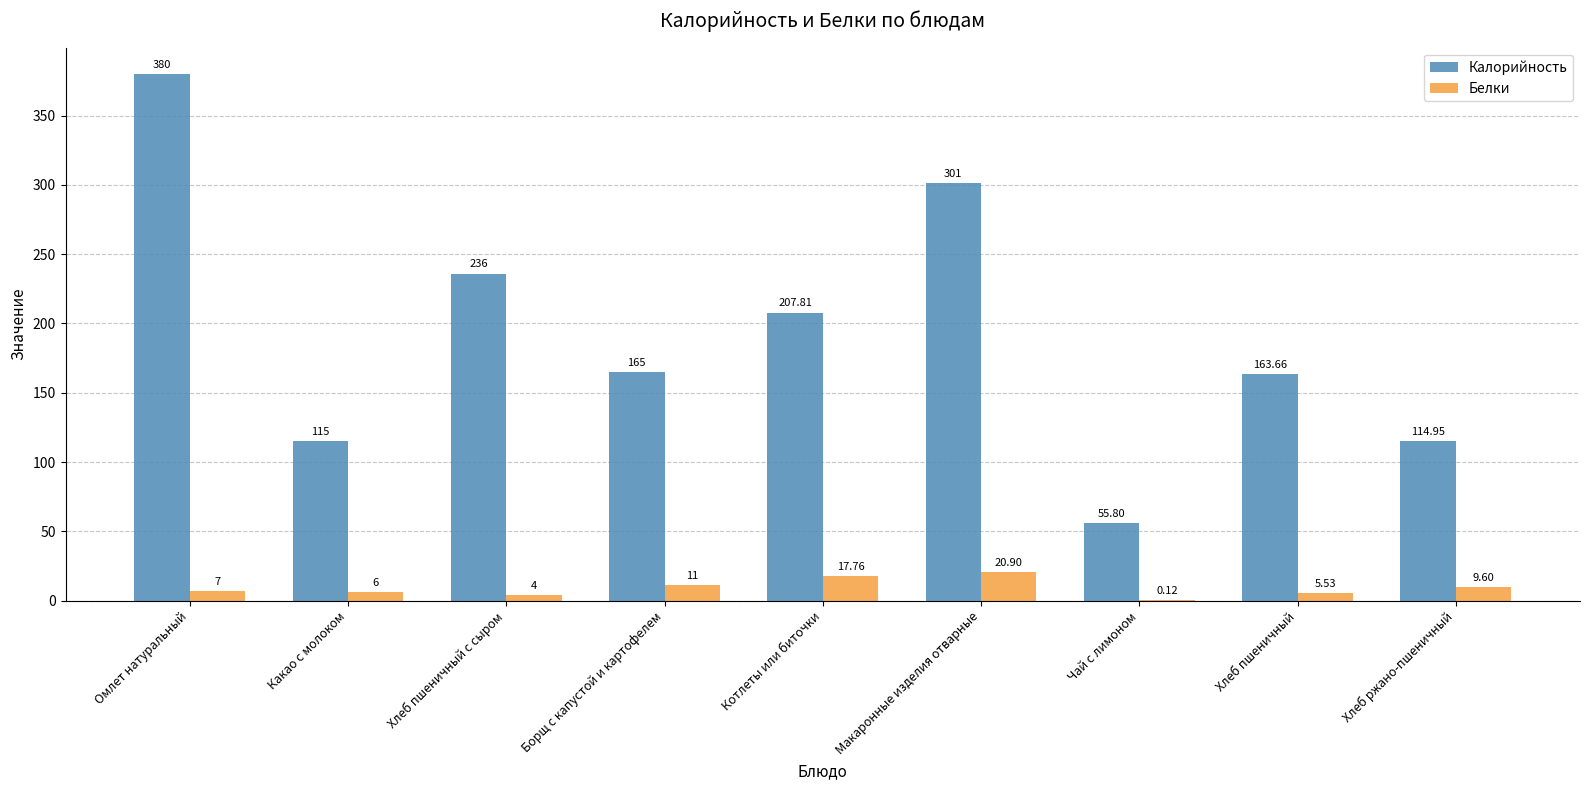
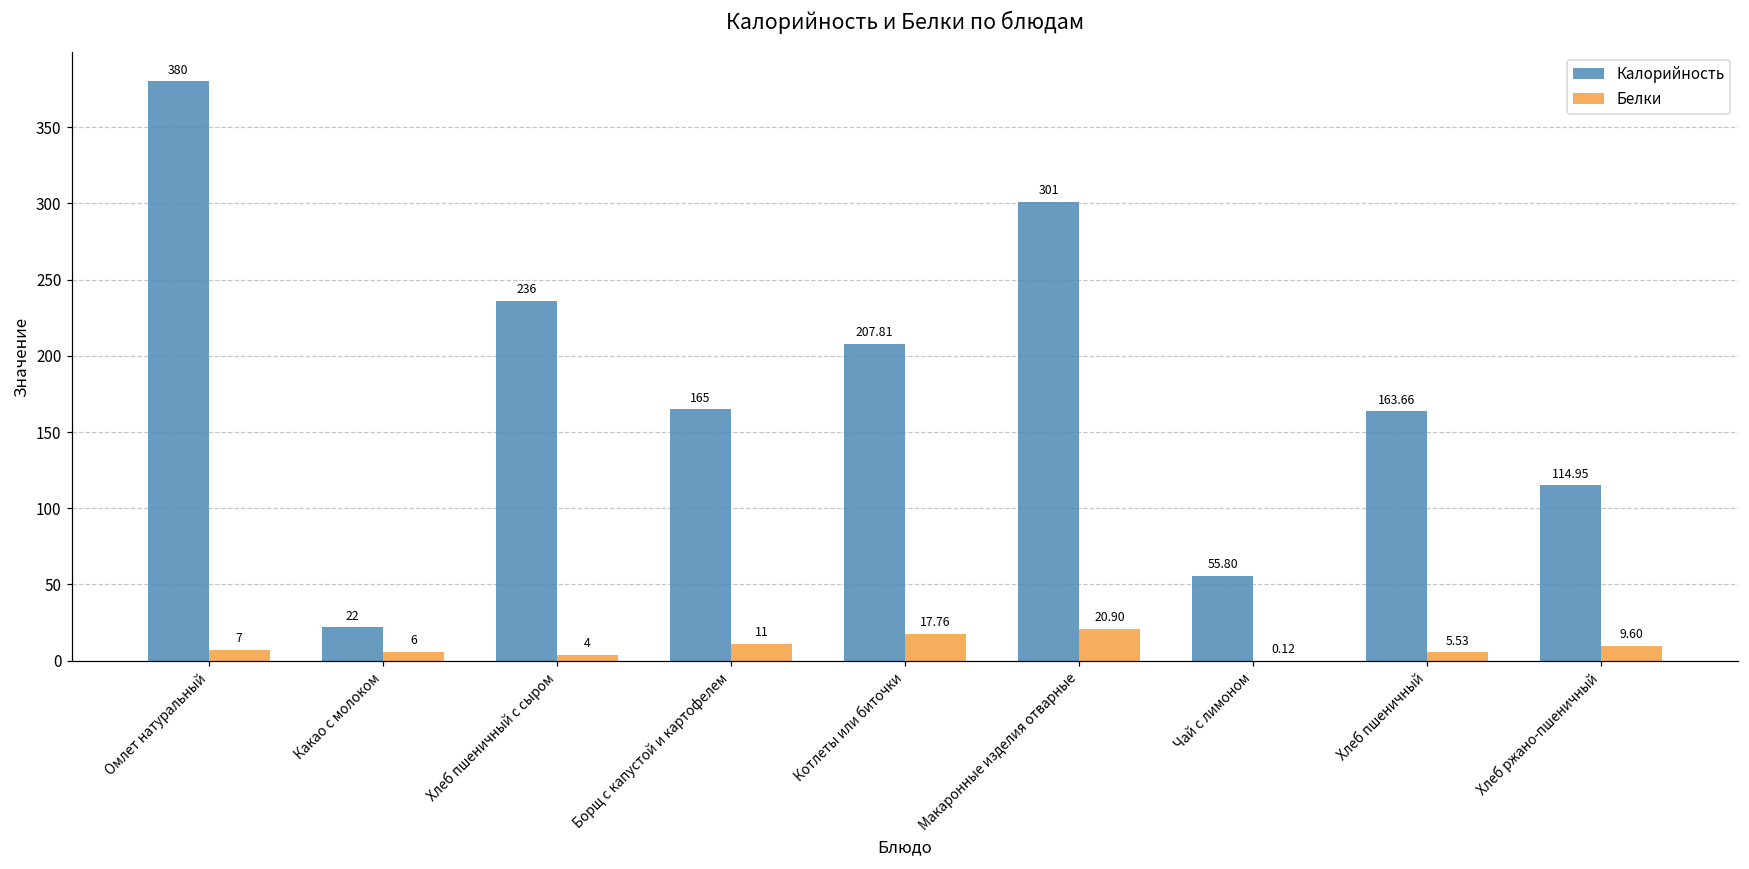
  {
    "Калорийность": {
      "Омлет натуральный": 380,
-     "Какао с молоком": 115,
+     "Какао с молоком": 22,
      "Хлеб пшеничный с сыром": 236,
      "Борщ с капустой и картофелем": 165,
      "Котлеты или биточки": 207.81,
      "Макаронные изделия отварные": 301,
      "Чай с лимоном": 55.80,
      "Хлеб пшеничный": 163.66,
      "Хлеб ржано-пшеничный": 114.95
    },
    "Белки": {
      "Омлет натуральный": 7,
      "Какао с молоком": 6,
      "Хлеб пшеничный с сыром": 4,
      "Борщ с капустой и картофелем": 11,
      "Котлеты или биточки": 17.76,
      "Макаронные изделия отварные": 20.90,
      "Чай с лимоном": 0.12,
      "Хлеб пшеничный": 5.53,
      "Хлеб ржано-пшеничный": 9.60
    }
  }
